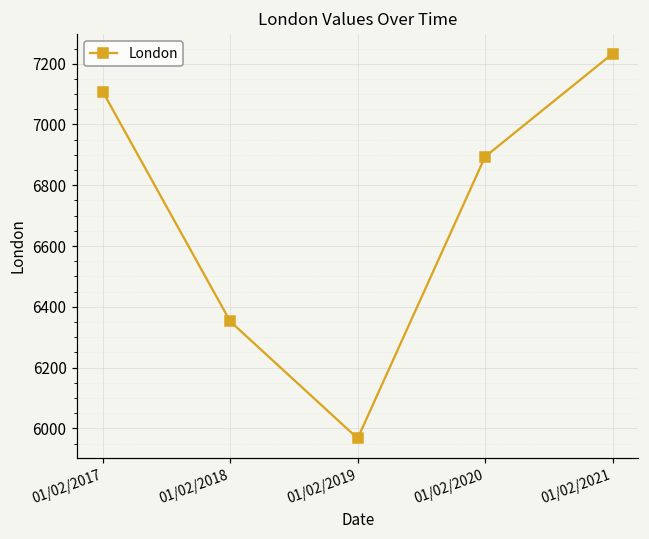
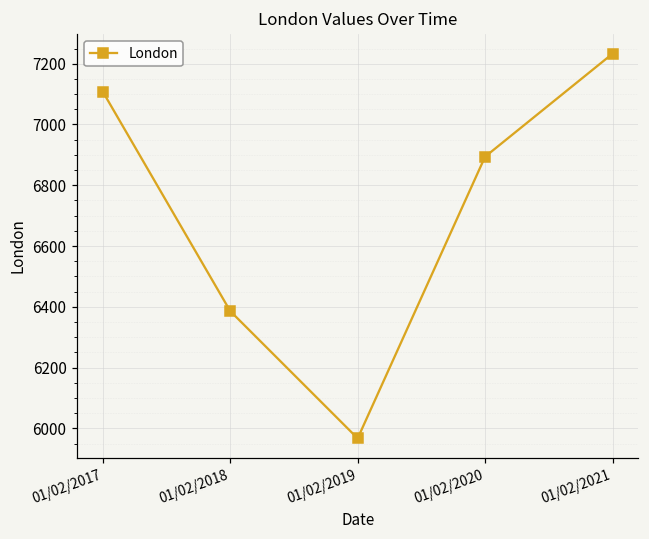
  {
    "01/02/2017": 7110,
-   "01/02/2018": 6350,
+   "01/02/2018": 6390,
    "01/02/2019": 5970,
    "01/02/2020": 6890,
    "01/02/2021": 7230
  }
